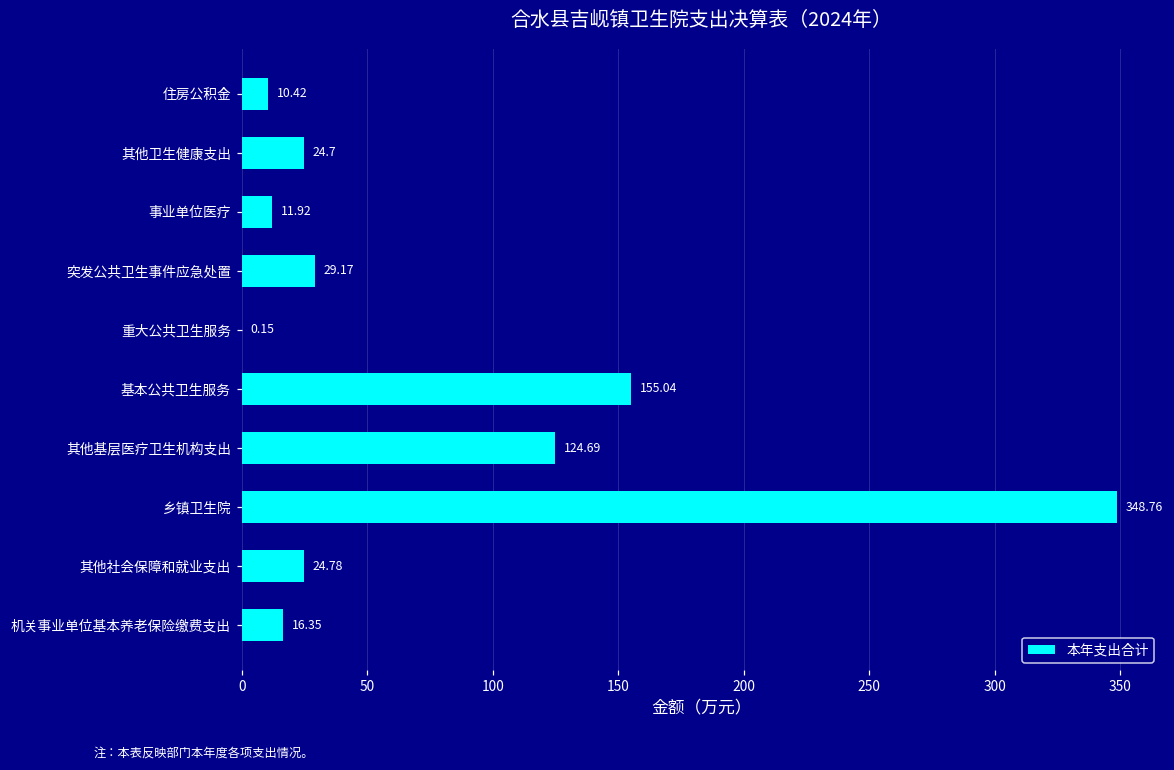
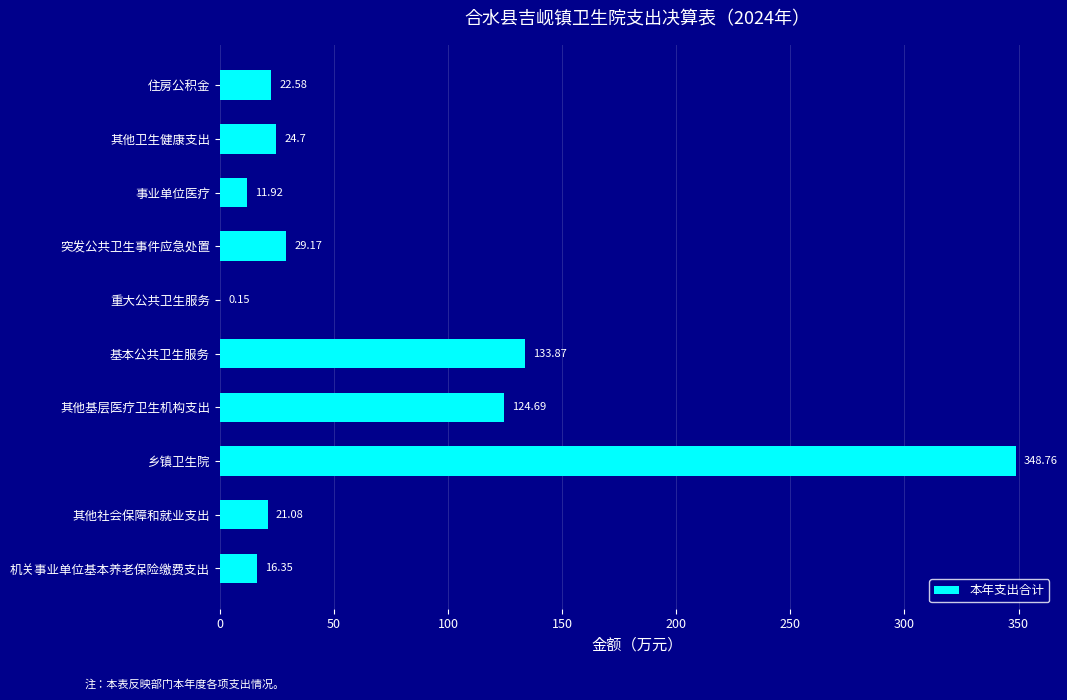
  {
-   "住房公积金": 10.42,
+   "住房公积金": 22.58,
    "其他卫生健康支出": 24.7,
    "事业单位医疗": 11.92,
    "突发公共卫生事件应急处置": 29.17,
    "重大公共卫生服务": 0.15,
-   "基本公共卫生服务": 155.04,
+   "基本公共卫生服务": 133.87,
    "其他基层医疗卫生机构支出": 124.69,
    "乡镇卫生院": 348.76,
-   "其他社会保障和就业支出": 24.78,
+   "其他社会保障和就业支出": 21.08,
    "机关事业单位基本养老保险缴费支出": 16.35
  }
